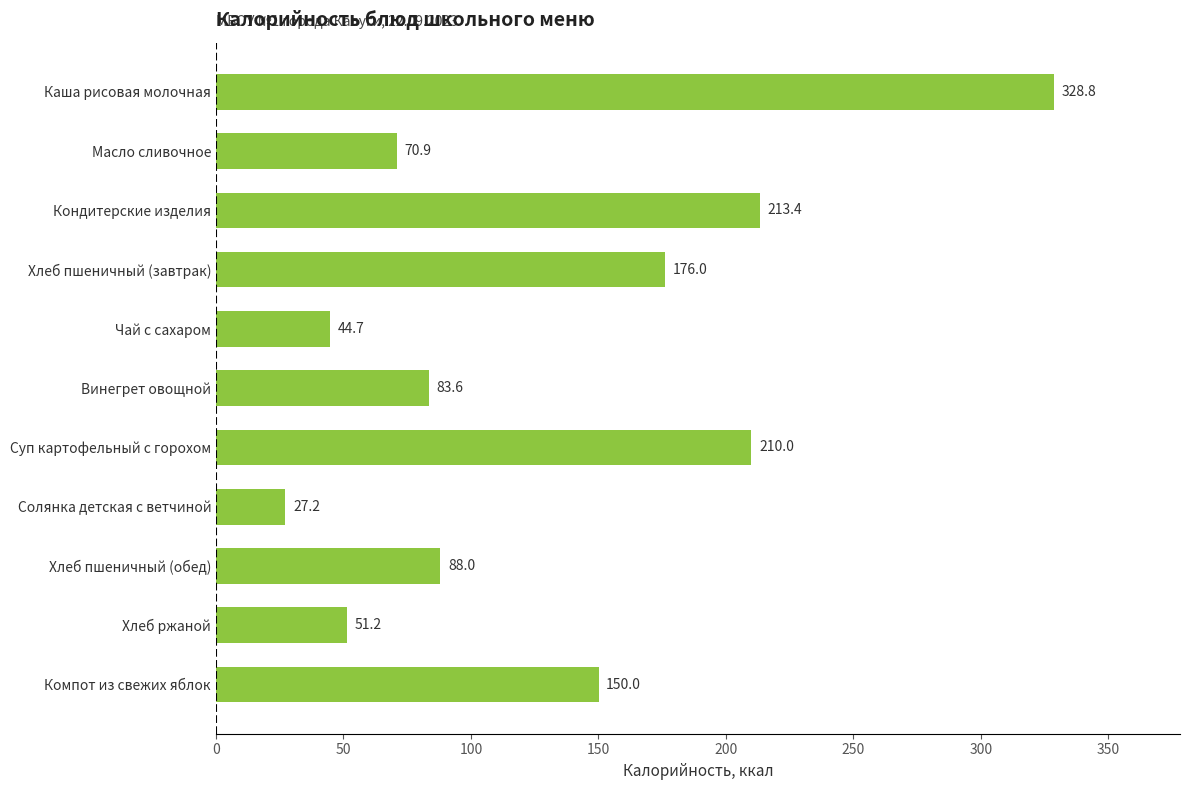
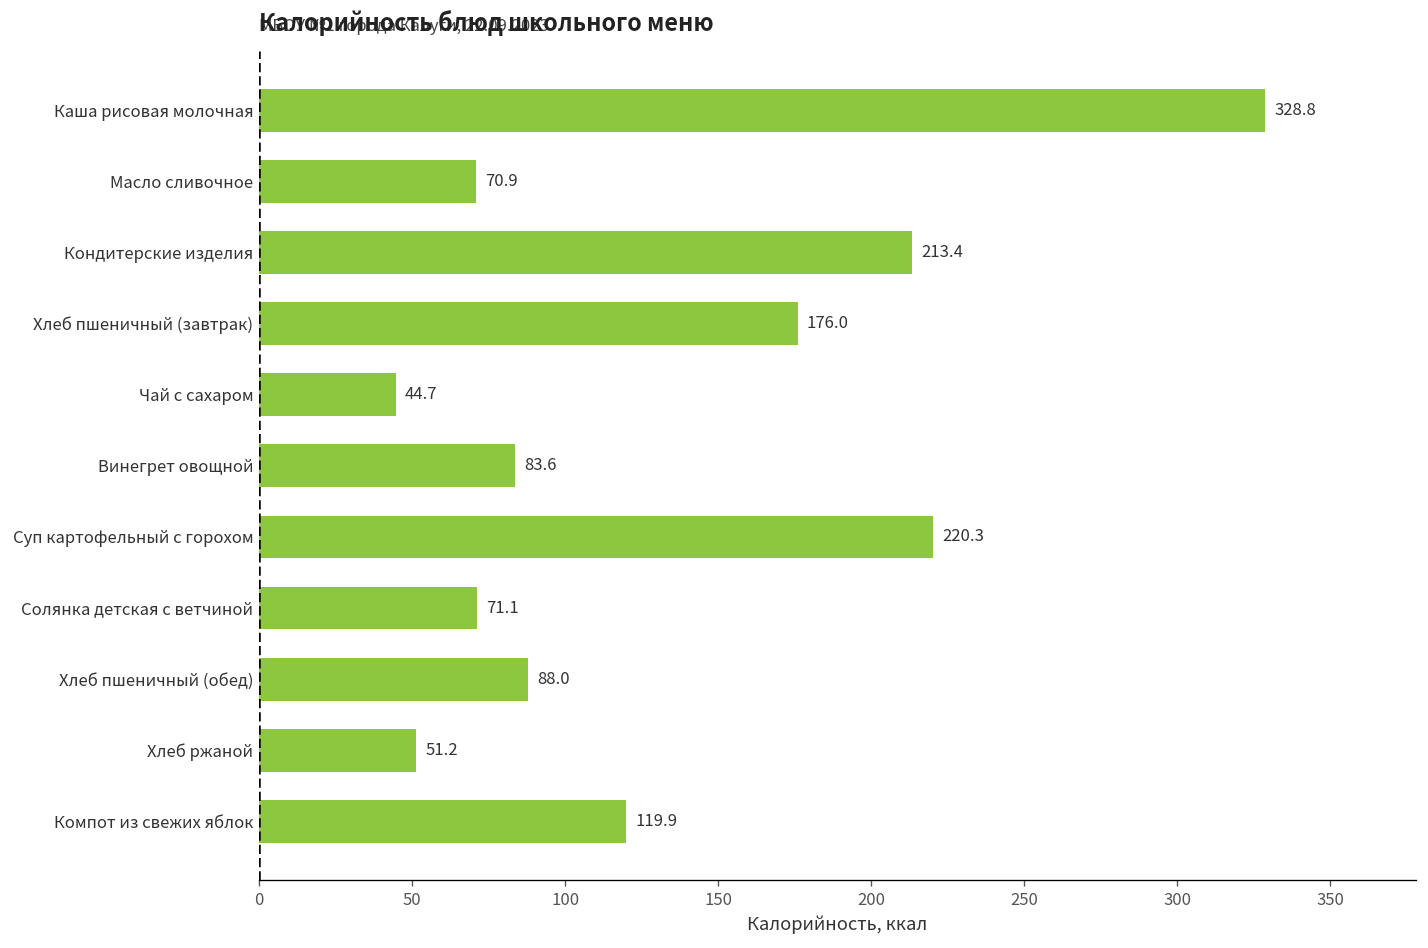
  {
    "Каша рисовая молочная": 328.8,
    "Масло сливочное": 70.9,
    "Кондитерские изделия": 213.4,
    "Хлеб пшеничный (завтрак)": 176.0,
    "Чай с сахаром": 44.7,
    "Винегрет овощной": 83.6,
-   "Суп картофельный с горохом": 210.0,
-   "Солянка детская с ветчиной": 27.2,
+   "Суп картофельный с горохом": 220.3,
+   "Солянка детская с ветчиной": 71.1,
    "Хлеб пшеничный (обед)": 88.0,
    "Хлеб ржаной": 51.2,
-   "Компот из свежих яблок": 150.0
+   "Компот из свежих яблок": 119.9
  }
